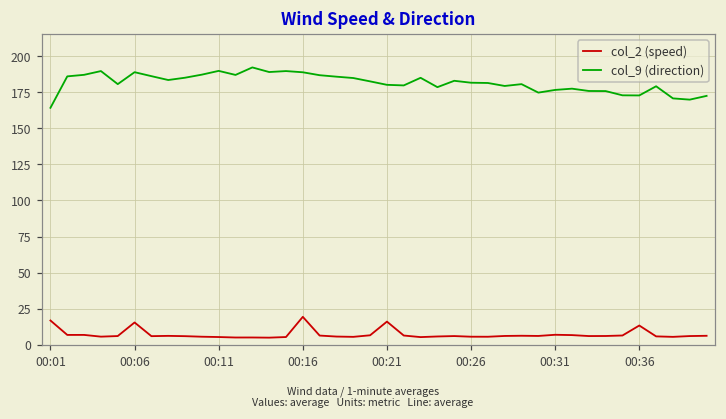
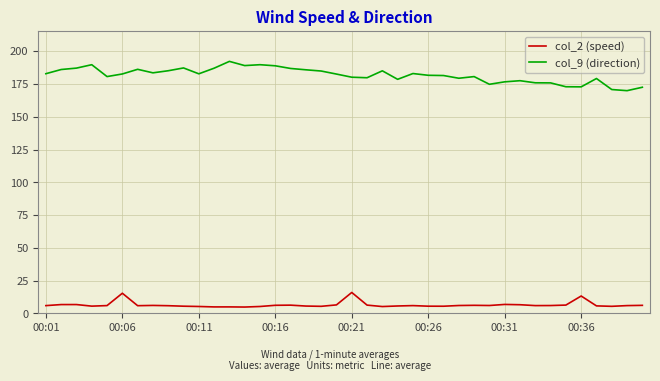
  {
    "col_2 (speed)": {
-     "00:01": 17,
+     "00:01": 6,
      "00:06": 15,
      "00:11": 5,
-     "00:16": 19,
+     "00:16": 6,
      "00:21": 16,
      "00:26": 6,
      "00:31": 7,
      "00:36": 13
    },
    "col_9 (direction)": {
-     "00:01": 164,
-     "00:06": 189,
-     "00:11": 190,
+     "00:01": 183,
+     "00:06": 183,
+     "00:11": 183,
      "00:16": 189,
      "00:21": 180,
      "00:26": 182,
      "00:31": 177,
      "00:36": 173
    }
  }
